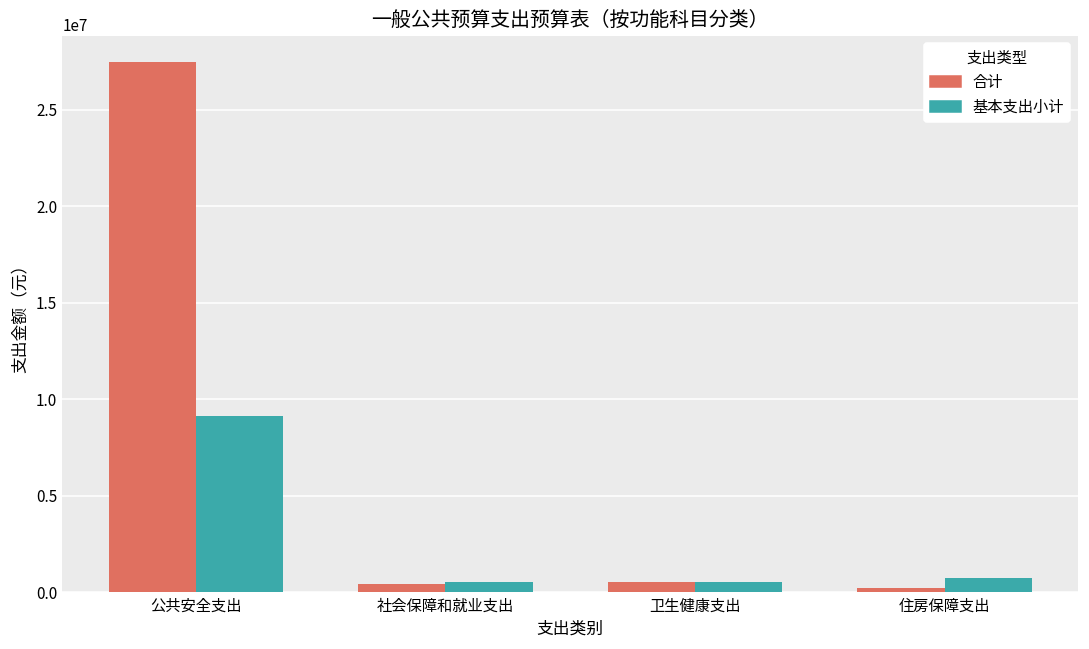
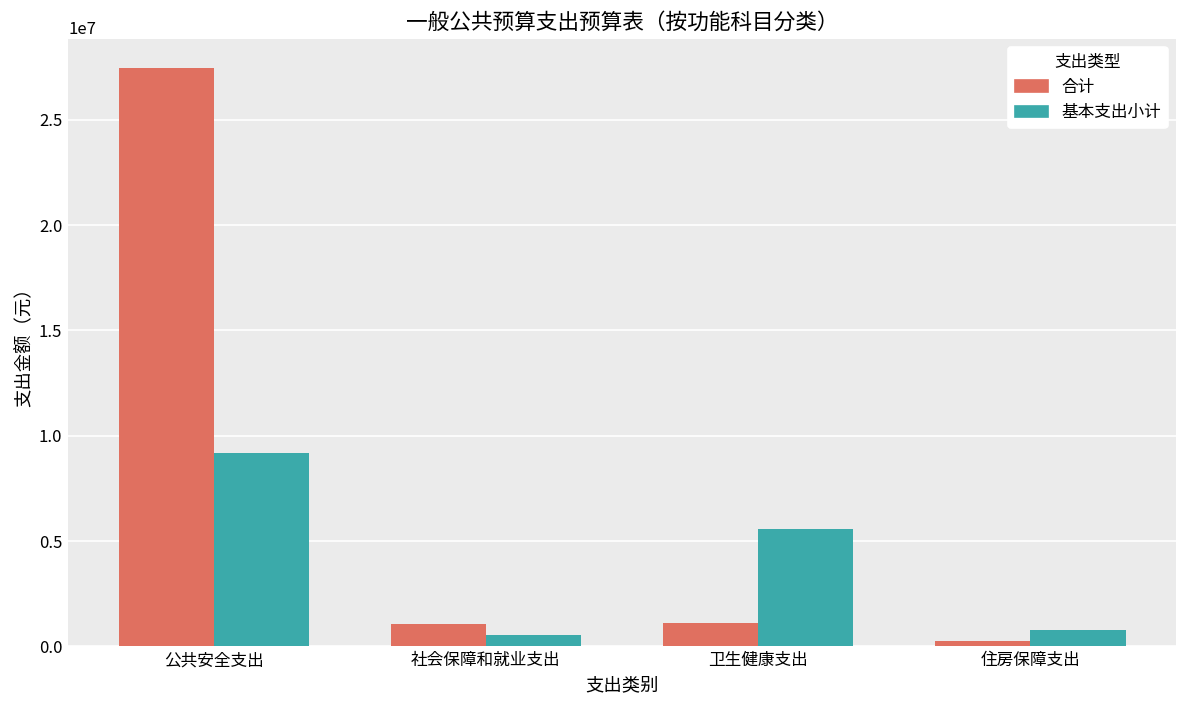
  {
    "合计": {
      "公共安全支出": 27500000,
-     "社会保障和就业支出": 500000,
-     "卫生健康支出": 600000,
+     "社会保障和就业支出": 1000000,
+     "卫生健康支出": 1100000,
      "住房保障支出": 200000
    },
    "基本支出小计": {
      "公共安全支出": 9200000,
      "社会保障和就业支出": 600000,
-     "卫生健康支出": 600000,
+     "卫生健康支出": 5600000,
      "住房保障支出": 800000
    }
  }
